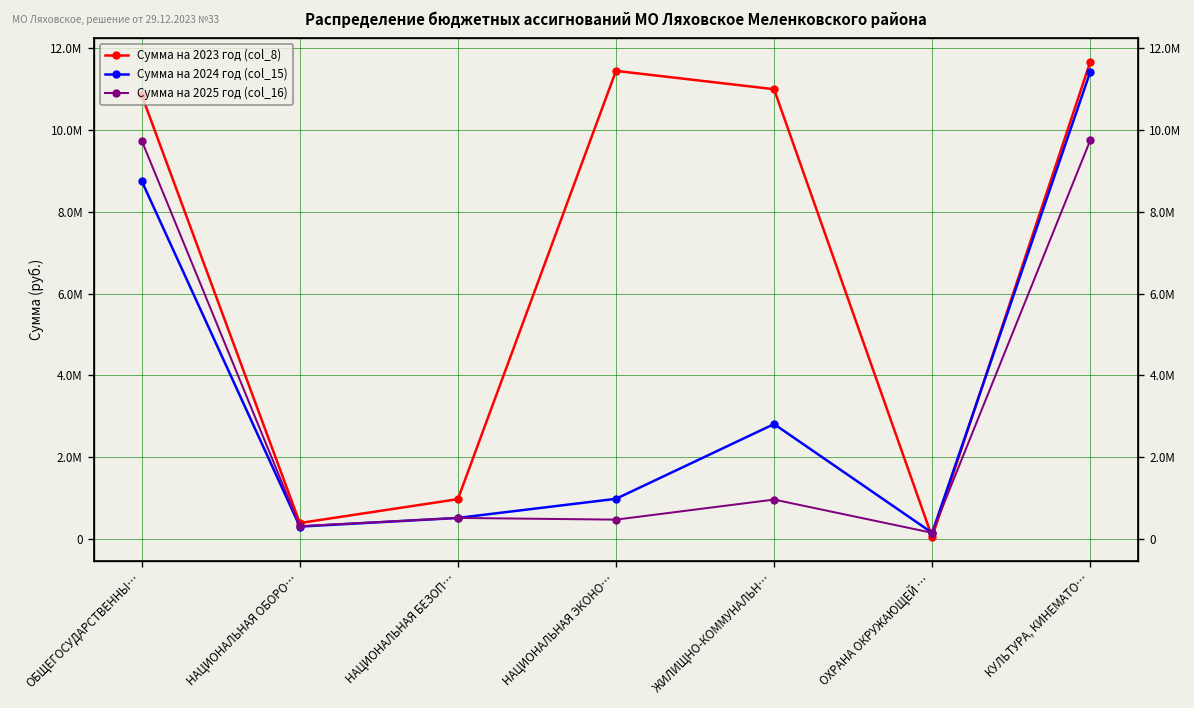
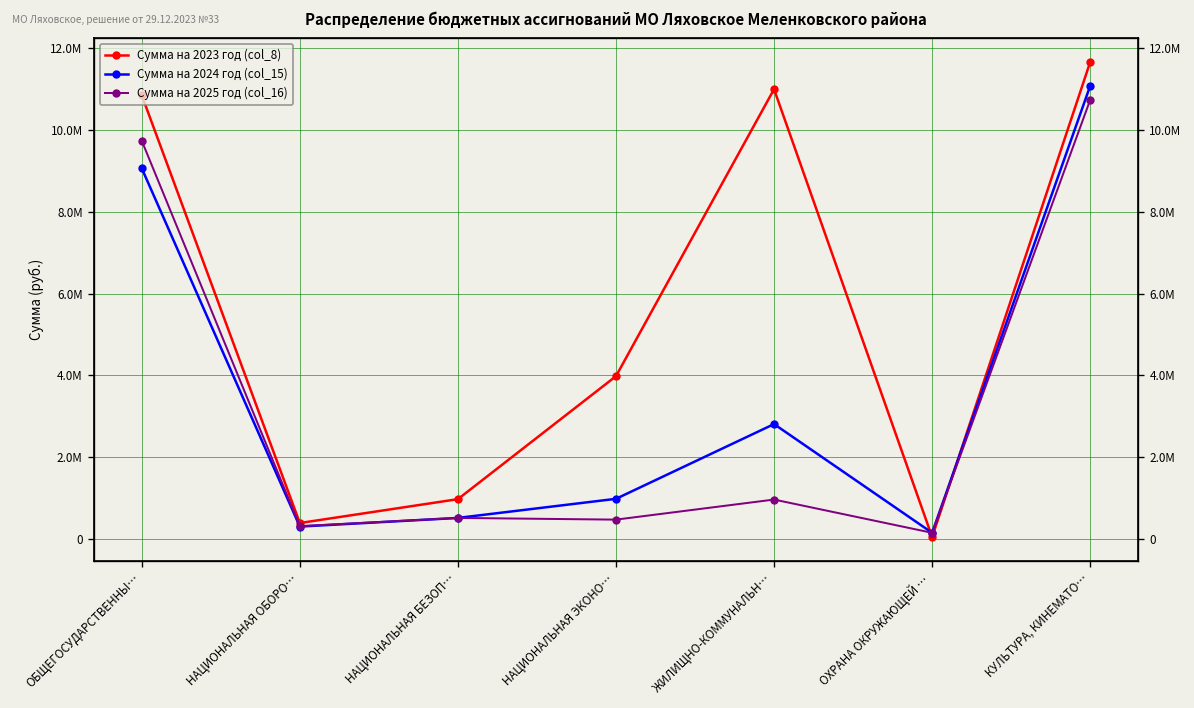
  {
    "Сумма на 2023 год (col_8)": {
      "НАЦИОНАЛЬНАЯ ОБОРО…": 400000,
      "НАЦИОНАЛЬНАЯ БЕЗОП…": 1000000,
-     "НАЦИОНАЛЬНАЯ ЭКОНО…": 11400000,
+     "НАЦИОНАЛЬНАЯ ЭКОНО…": 4000000,
      "ЖИЛИЩНО-КОММУНАЛЬН…": 11000000,
      "ОХРАНА ОКРУЖАЮЩЕЙ …": 0,
      "КУЛЬТУРА, КИНЕМАТО…": 11700000
    },
    "Сумма на 2024 год (col_15)": {
-     "ОБЩЕГОСУДАРСТВЕННЫ…": 8700000,
+     "ОБЩЕГОСУДАРСТВЕННЫ…": 9100000,
      "НАЦИОНАЛЬНАЯ ЭКОНО…": 1000000,
      "ЖИЛИЩНО-КОММУНАЛЬН…": 2800000,
-     "КУЛЬТУРА, КИНЕМАТО…": 11400000
+     "КУЛЬТУРА, КИНЕМАТО…": 11100000
    },
    "Сумма на 2025 год (col_16)": {
      "ОБЩЕГОСУДАРСТВЕННЫ…": 9700000,
      "НАЦИОНАЛЬНАЯ ЭКОНО…": 500000,
      "ЖИЛИЩНО-КОММУНАЛЬН…": 1000000,
-     "КУЛЬТУРА, КИНЕМАТО…": 9700000
+     "КУЛЬТУРА, КИНЕМАТО…": 10700000
    }
  }
